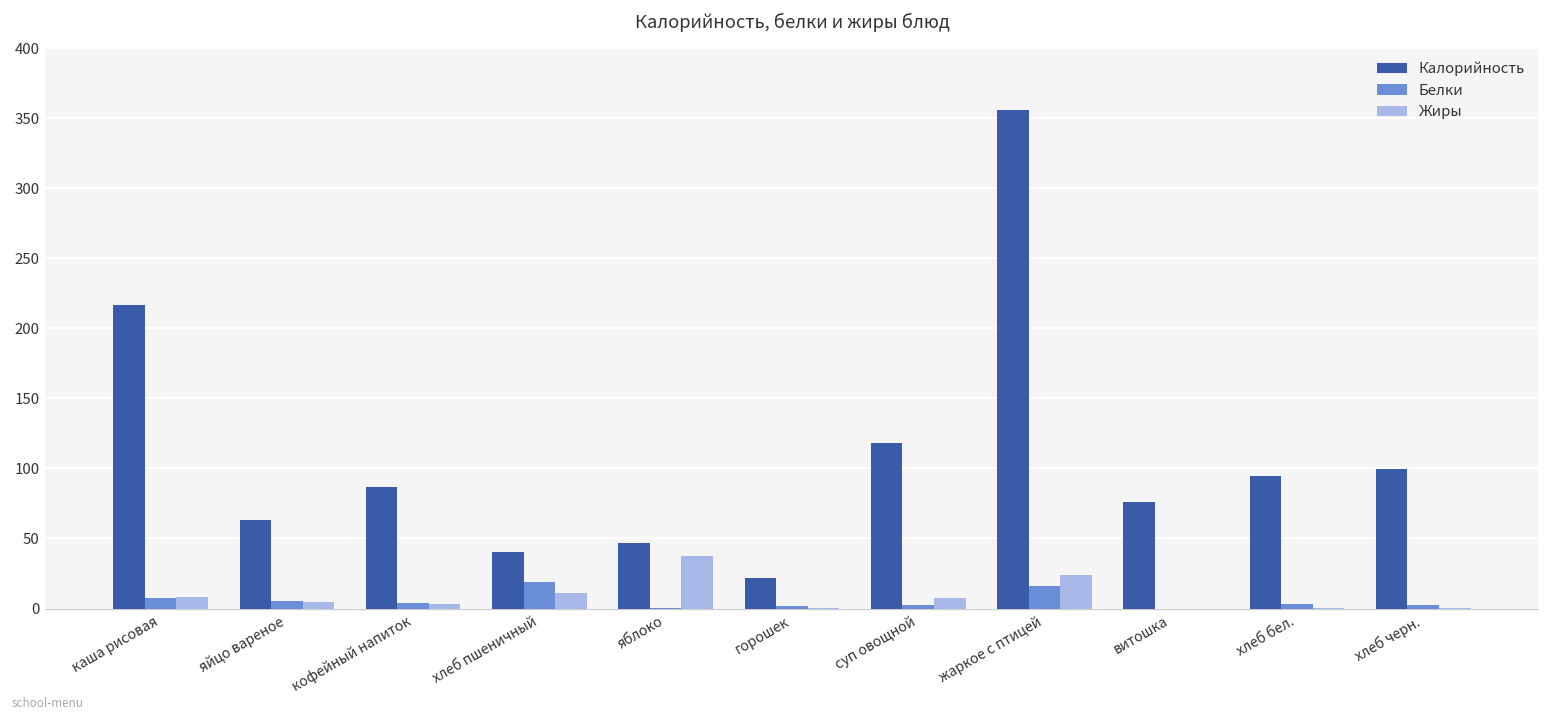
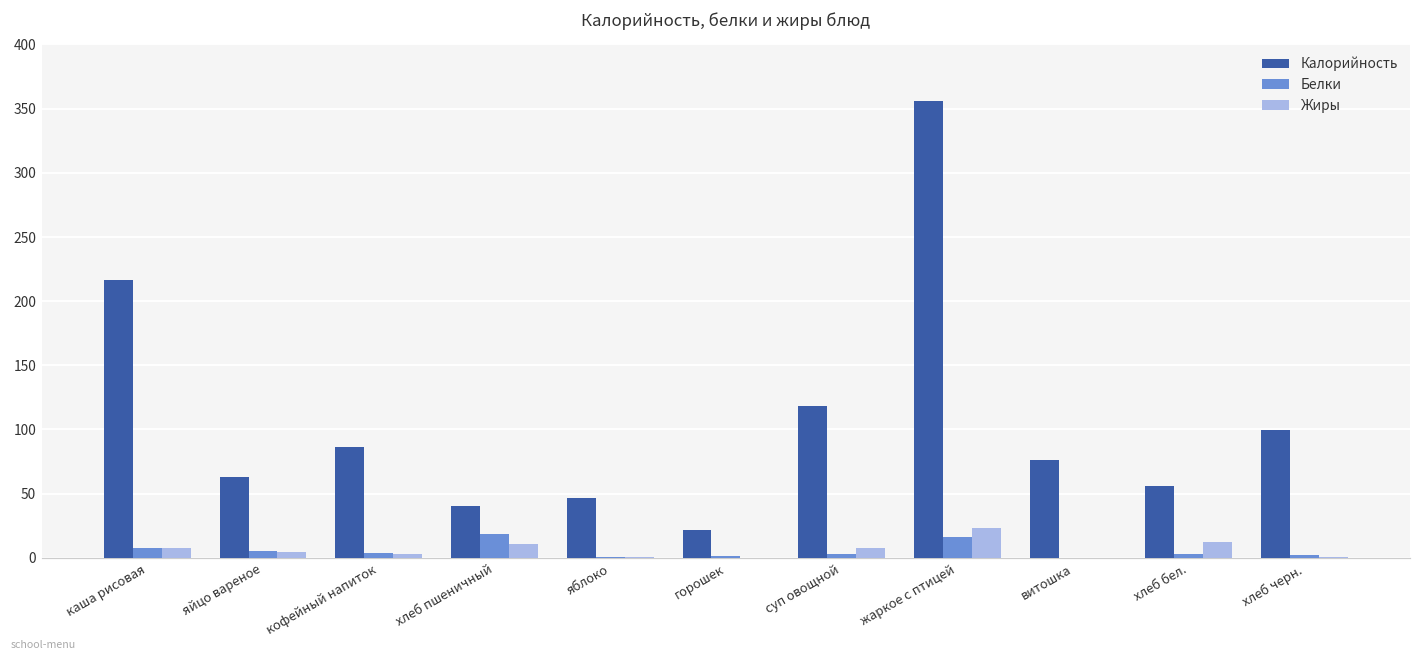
  {
    "Калорийность": {
      "каша рисовая": 217,
      "яйцо вареное": 63,
      "кофейный напиток": 87,
      "хлеб пшеничный": 41,
      "яблоко": 47,
      "горошек": 22,
      "суп овощной": 118,
      "жаркое с птицей": 356,
      "витошка": 76,
-     "хлеб бел.": 95,
+     "хлеб бел.": 56,
      "хлеб черн.": 100
    },
    "Белки": {
      "каша рисовая": 8,
      "яйцо вареное": 5,
      "кофейный напиток": 4,
      "хлеб пшеничный": 19,
      "суп овощной": 3,
      "жаркое с птицей": 16,
      "витошка": 0,
      "хлеб бел.": 3,
      "хлеб черн.": 3
    },
    "Жиры": {
      "каша рисовая": 8,
      "яйцо вареное": 5,
      "кофейный напиток": 3,
      "хлеб пшеничный": 11,
-     "яблоко": 37,
+     "яблоко": 0,
      "суп овощной": 7,
      "жаркое с птицей": 24,
      "витошка": 0,
-     "хлеб бел.": 0
+     "хлеб бел.": 12
    }
  }
